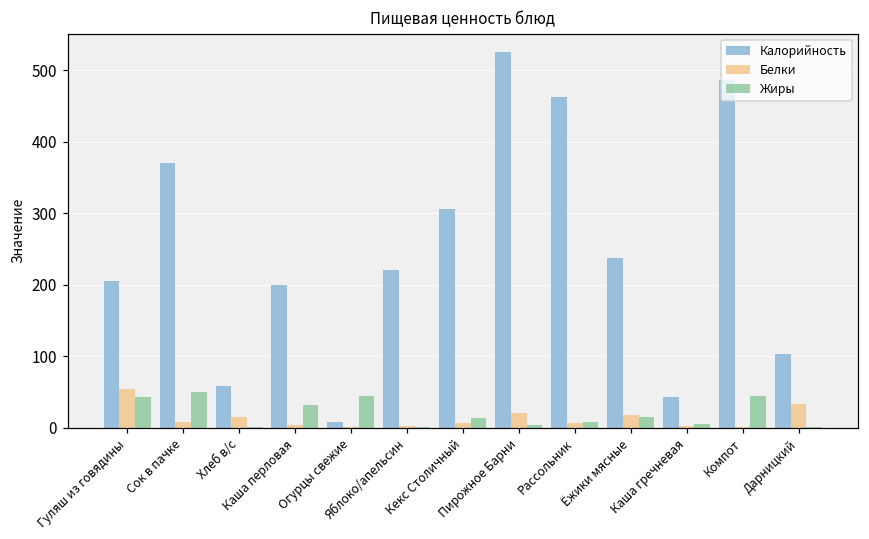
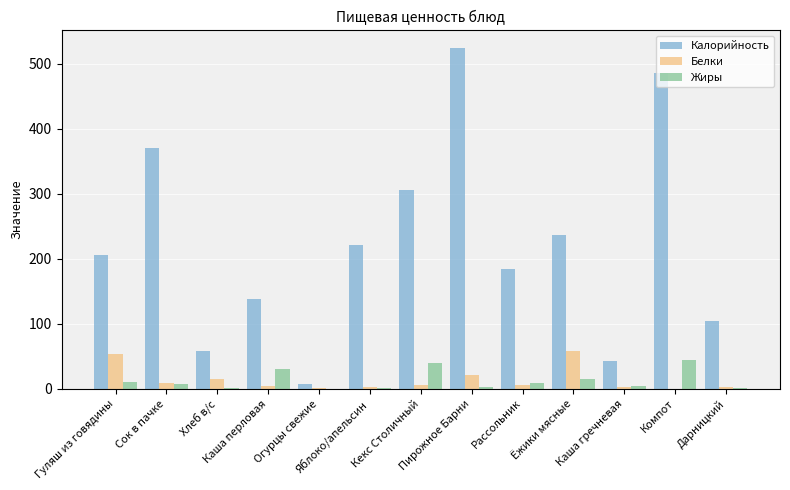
  {
    "Калорийность": {
      "Гуляш из говядины": 210,
      "Сок в пачке": 370,
      "Хлеб в/с": 60,
-     "Каша перловая": 200,
+     "Каша перловая": 140,
      "Огурцы свежие": 10,
      "Яблоко/апельсин": 220,
      "Кекс Столичный": 310,
      "Пирожное Барни": 530,
-     "Рассольник": 460,
+     "Рассольник": 180,
      "Ёжики мясные": 240,
      "Каша гречневая": 40,
      "Дарницкий": 100
    },
    "Белки": {
      "Гуляш из говядины": 50,
      "Сок в пачке": 10,
      "Хлеб в/с": 10,
      "Кекс Столичный": 10,
      "Пирожное Барни": 20,
      "Рассольник": 10,
-     "Ёжики мясные": 20,
-     "Дарницкий": 30
+     "Ёжики мясные": 60,
+     "Дарницкий": 0
    },
    "Жиры": {
-     "Гуляш из говядины": 40,
-     "Сок в пачке": 50,
+     "Гуляш из говядины": 10,
+     "Сок в пачке": 10,
      "Каша перловая": 30,
-     "Огурцы свежие": 40,
-     "Кекс Столичный": 10,
+     "Огурцы свежие": 0,
+     "Кекс Столичный": 40,
      "Рассольник": 10,
      "Ёжики мясные": 20,
      "Каша гречневая": 0,
      "Компот": 40
    }
  }
